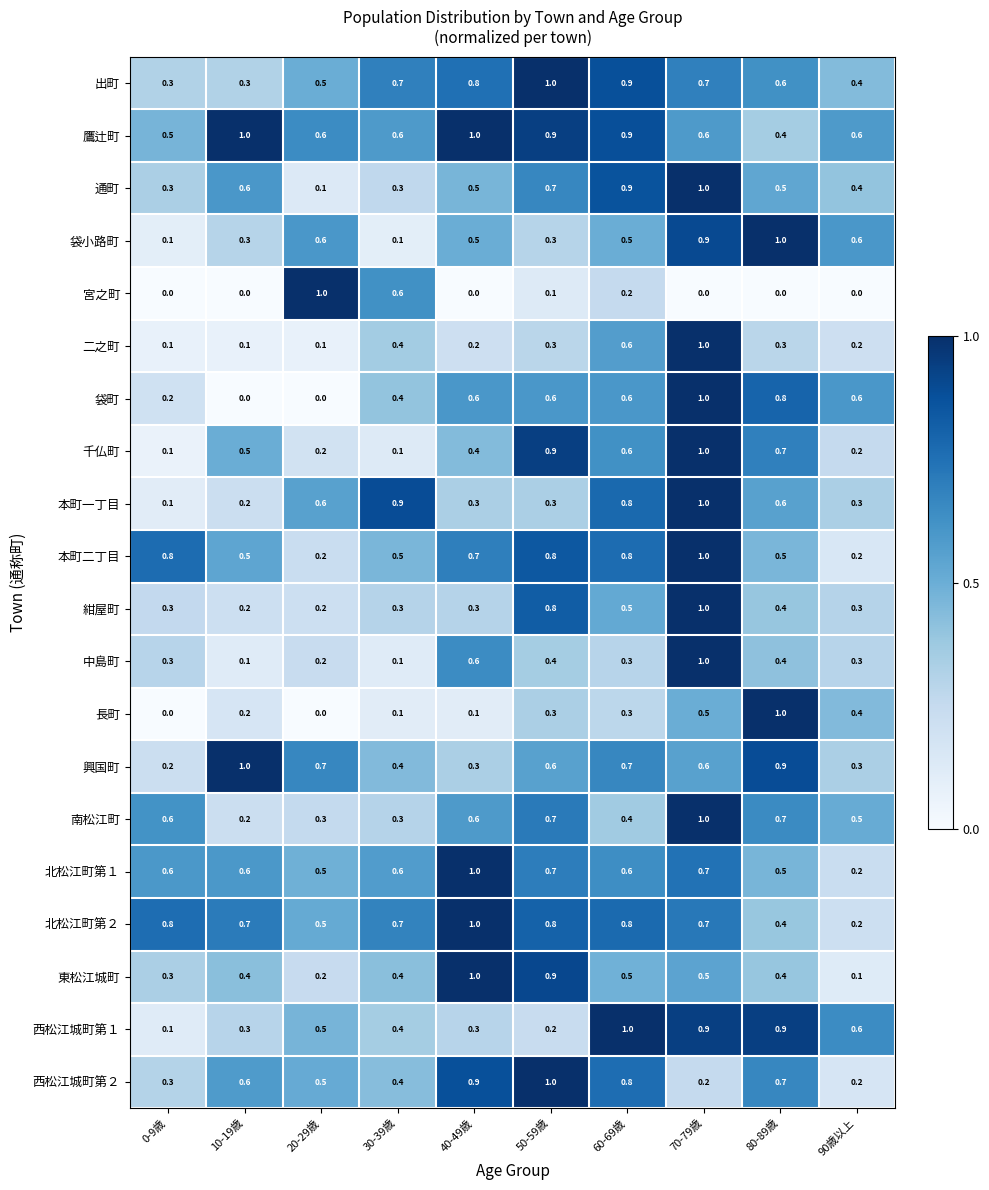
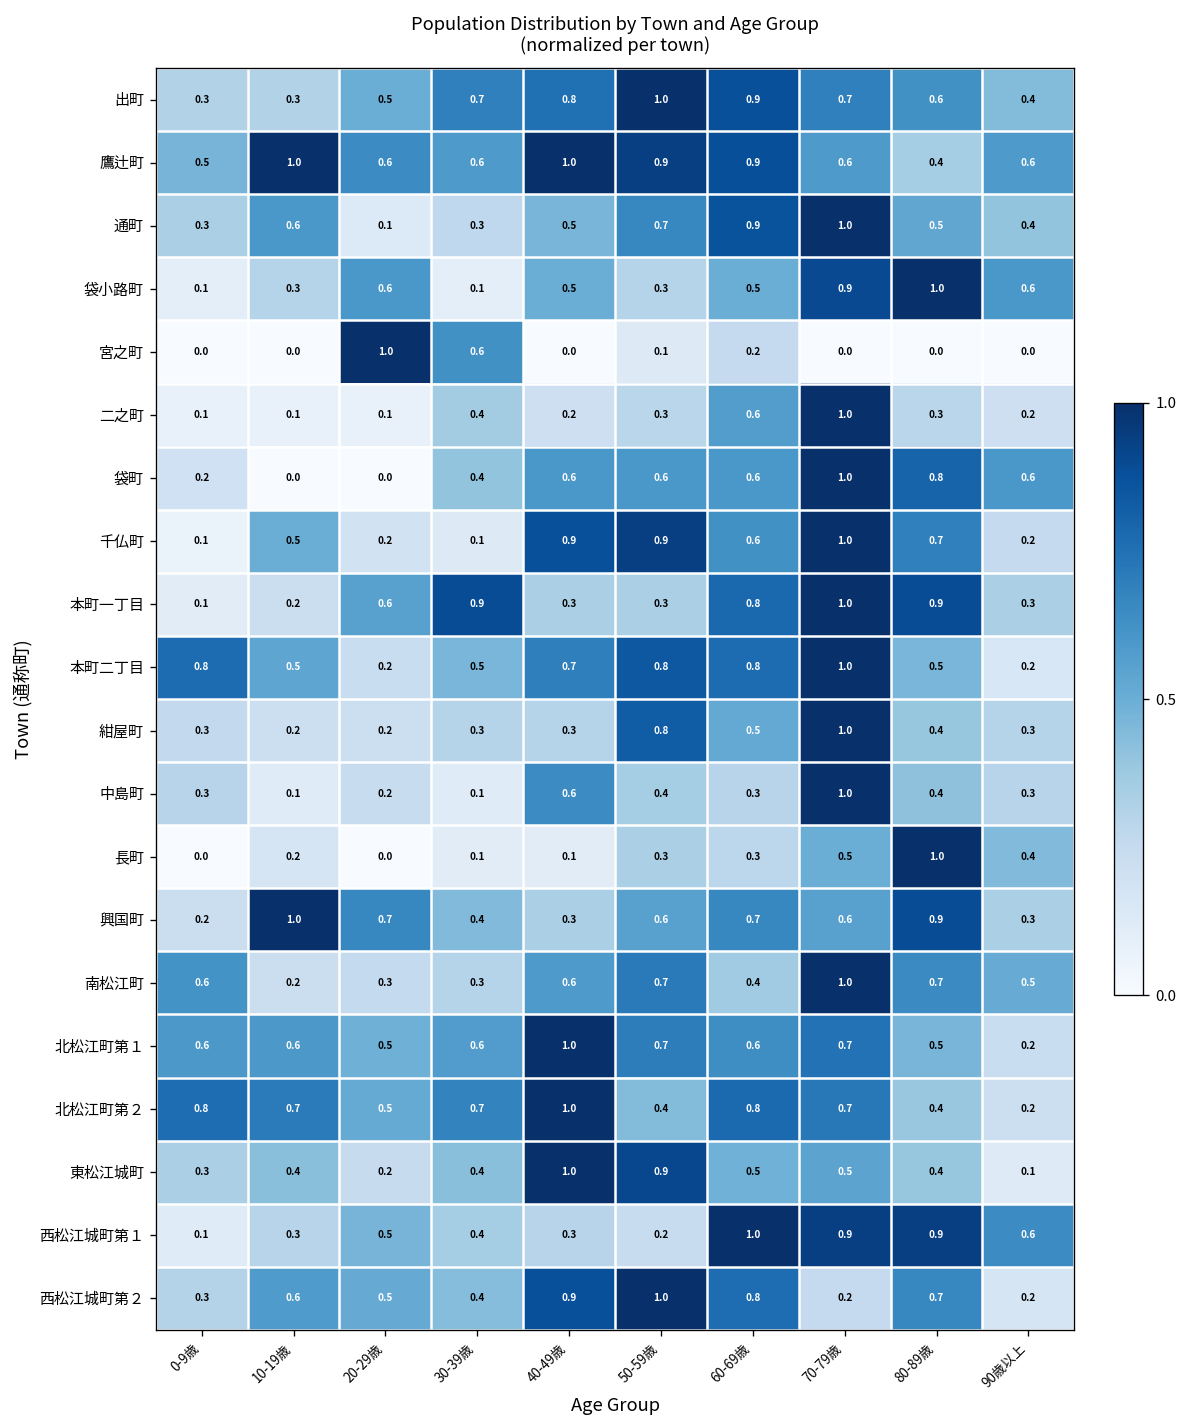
  {
    "出町": {
      "0-9歳": 0.3,
      "10-19歳": 0.3,
      "20-29歳": 0.5,
      "30-39歳": 0.7,
      "40-49歳": 0.8,
      "50-59歳": 1.0,
      "60-69歳": 0.9,
      "70-79歳": 0.7,
      "80-89歳": 0.6,
      "90歳以上": 0.4
    },
    "鷹辻町": {
      "0-9歳": 0.5,
      "10-19歳": 1.0,
      "20-29歳": 0.6,
      "30-39歳": 0.6,
      "40-49歳": 1.0,
      "50-59歳": 0.9,
      "60-69歳": 0.9,
      "70-79歳": 0.6,
      "80-89歳": 0.4,
      "90歳以上": 0.6
    },
    "通町": {
      "0-9歳": 0.3,
      "10-19歳": 0.6,
      "20-29歳": 0.1,
      "30-39歳": 0.3,
      "40-49歳": 0.5,
      "50-59歳": 0.7,
      "60-69歳": 0.9,
      "70-79歳": 1.0,
      "80-89歳": 0.5,
      "90歳以上": 0.4
    },
    "袋小路町": {
      "0-9歳": 0.1,
      "10-19歳": 0.3,
      "20-29歳": 0.6,
      "30-39歳": 0.1,
      "40-49歳": 0.5,
      "50-59歳": 0.3,
      "60-69歳": 0.5,
      "70-79歳": 0.9,
      "80-89歳": 1.0,
      "90歳以上": 0.6
    },
    "宮之町": {
      "0-9歳": 0.0,
      "10-19歳": 0.0,
      "20-29歳": 1.0,
      "30-39歳": 0.6,
      "40-49歳": 0.0,
      "50-59歳": 0.1,
      "60-69歳": 0.2,
      "70-79歳": 0.0,
      "80-89歳": 0.0,
      "90歳以上": 0.0
    },
    "二之町": {
      "0-9歳": 0.1,
      "10-19歳": 0.1,
      "20-29歳": 0.1,
      "30-39歳": 0.4,
      "40-49歳": 0.2,
      "50-59歳": 0.3,
      "60-69歳": 0.6,
      "70-79歳": 1.0,
      "80-89歳": 0.3,
      "90歳以上": 0.2
    },
    "袋町": {
      "0-9歳": 0.2,
      "10-19歳": 0.0,
      "20-29歳": 0.0,
      "30-39歳": 0.4,
      "40-49歳": 0.6,
      "50-59歳": 0.6,
      "60-69歳": 0.6,
      "70-79歳": 1.0,
      "80-89歳": 0.8,
      "90歳以上": 0.6
    },
    "千仏町": {
      "0-9歳": 0.1,
      "10-19歳": 0.5,
      "20-29歳": 0.2,
      "30-39歳": 0.1,
-     "40-49歳": 0.4,
+     "40-49歳": 0.9,
      "50-59歳": 0.9,
      "60-69歳": 0.6,
      "70-79歳": 1.0,
      "80-89歳": 0.7,
      "90歳以上": 0.2
    },
    "本町一丁目": {
      "0-9歳": 0.1,
      "10-19歳": 0.2,
      "20-29歳": 0.6,
      "30-39歳": 0.9,
      "40-49歳": 0.3,
      "50-59歳": 0.3,
      "60-69歳": 0.8,
      "70-79歳": 1.0,
-     "80-89歳": 0.6,
+     "80-89歳": 0.9,
      "90歳以上": 0.3
    },
    "本町二丁目": {
      "0-9歳": 0.8,
      "10-19歳": 0.5,
      "20-29歳": 0.2,
      "30-39歳": 0.5,
      "40-49歳": 0.7,
      "50-59歳": 0.8,
      "60-69歳": 0.8,
      "70-79歳": 1.0,
      "80-89歳": 0.5,
      "90歳以上": 0.2
    },
    "紺屋町": {
      "0-9歳": 0.3,
      "10-19歳": 0.2,
      "20-29歳": 0.2,
      "30-39歳": 0.3,
      "40-49歳": 0.3,
      "50-59歳": 0.8,
      "60-69歳": 0.5,
      "70-79歳": 1.0,
      "80-89歳": 0.4,
      "90歳以上": 0.3
    },
    "中島町": {
      "0-9歳": 0.3,
      "10-19歳": 0.1,
      "20-29歳": 0.2,
      "30-39歳": 0.1,
      "40-49歳": 0.6,
      "50-59歳": 0.4,
      "60-69歳": 0.3,
      "70-79歳": 1.0,
      "80-89歳": 0.4,
      "90歳以上": 0.3
    },
    "長町": {
      "0-9歳": 0.0,
      "10-19歳": 0.2,
      "20-29歳": 0.0,
      "30-39歳": 0.1,
      "40-49歳": 0.1,
      "50-59歳": 0.3,
      "60-69歳": 0.3,
      "70-79歳": 0.5,
      "80-89歳": 1.0,
      "90歳以上": 0.4
    },
    "興国町": {
      "0-9歳": 0.2,
      "10-19歳": 1.0,
      "20-29歳": 0.7,
      "30-39歳": 0.4,
      "40-49歳": 0.3,
      "50-59歳": 0.6,
      "60-69歳": 0.7,
      "70-79歳": 0.6,
      "80-89歳": 0.9,
      "90歳以上": 0.3
    },
    "南松江町": {
      "0-9歳": 0.6,
      "10-19歳": 0.2,
      "20-29歳": 0.3,
      "30-39歳": 0.3,
      "40-49歳": 0.6,
      "50-59歳": 0.7,
      "60-69歳": 0.4,
      "70-79歳": 1.0,
      "80-89歳": 0.7,
      "90歳以上": 0.5
    },
    "北松江町第１": {
      "0-9歳": 0.6,
      "10-19歳": 0.6,
      "20-29歳": 0.5,
      "30-39歳": 0.6,
      "40-49歳": 1.0,
      "50-59歳": 0.7,
      "60-69歳": 0.6,
      "70-79歳": 0.7,
      "80-89歳": 0.5,
      "90歳以上": 0.2
    },
    "北松江町第２": {
      "0-9歳": 0.8,
      "10-19歳": 0.7,
      "20-29歳": 0.5,
      "30-39歳": 0.7,
      "40-49歳": 1.0,
-     "50-59歳": 0.8,
+     "50-59歳": 0.4,
      "60-69歳": 0.8,
      "70-79歳": 0.7,
      "80-89歳": 0.4,
      "90歳以上": 0.2
    },
    "東松江城町": {
      "0-9歳": 0.3,
      "10-19歳": 0.4,
      "20-29歳": 0.2,
      "30-39歳": 0.4,
      "40-49歳": 1.0,
      "50-59歳": 0.9,
      "60-69歳": 0.5,
      "70-79歳": 0.5,
      "80-89歳": 0.4,
      "90歳以上": 0.1
    },
    "西松江城町第１": {
      "0-9歳": 0.1,
      "10-19歳": 0.3,
      "20-29歳": 0.5,
      "30-39歳": 0.4,
      "40-49歳": 0.3,
      "50-59歳": 0.2,
      "60-69歳": 1.0,
      "70-79歳": 0.9,
      "80-89歳": 0.9,
      "90歳以上": 0.6
    },
    "西松江城町第２": {
      "0-9歳": 0.3,
      "10-19歳": 0.6,
      "20-29歳": 0.5,
      "30-39歳": 0.4,
      "40-49歳": 0.9,
      "50-59歳": 1.0,
      "60-69歳": 0.8,
      "70-79歳": 0.2,
      "80-89歳": 0.7,
      "90歳以上": 0.2
    }
  }
